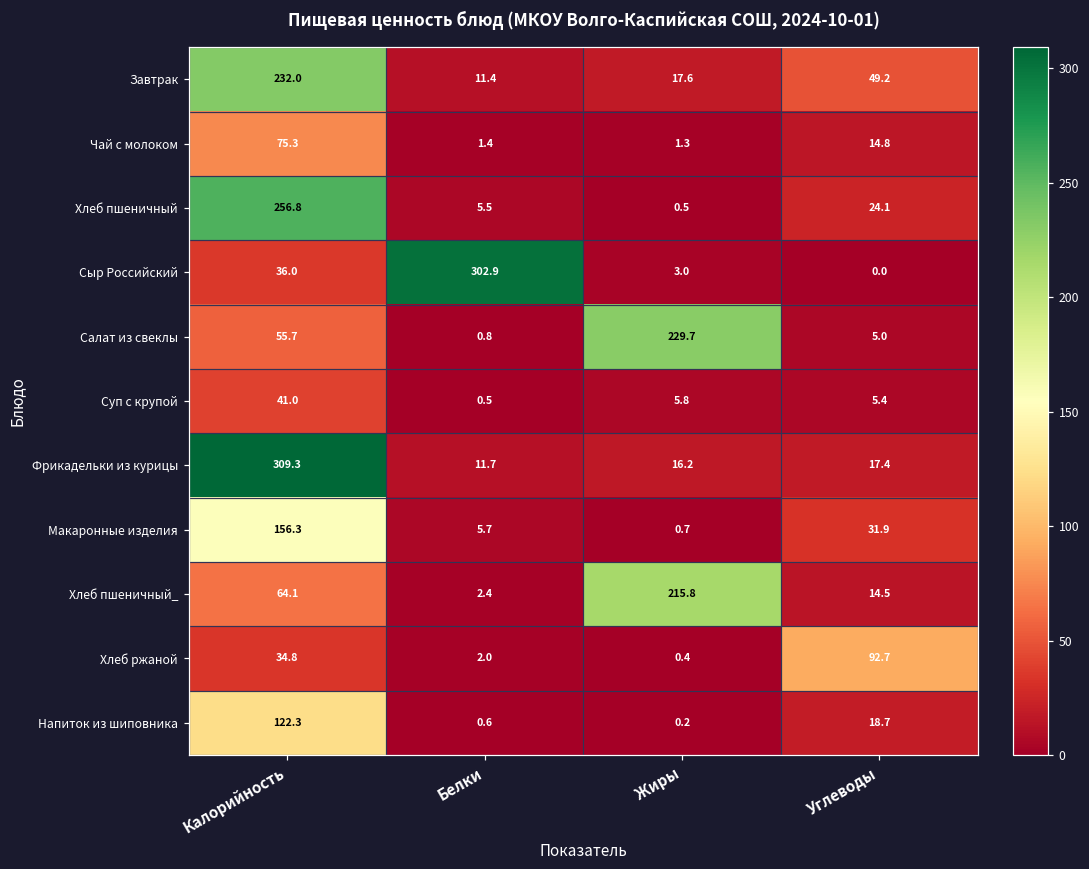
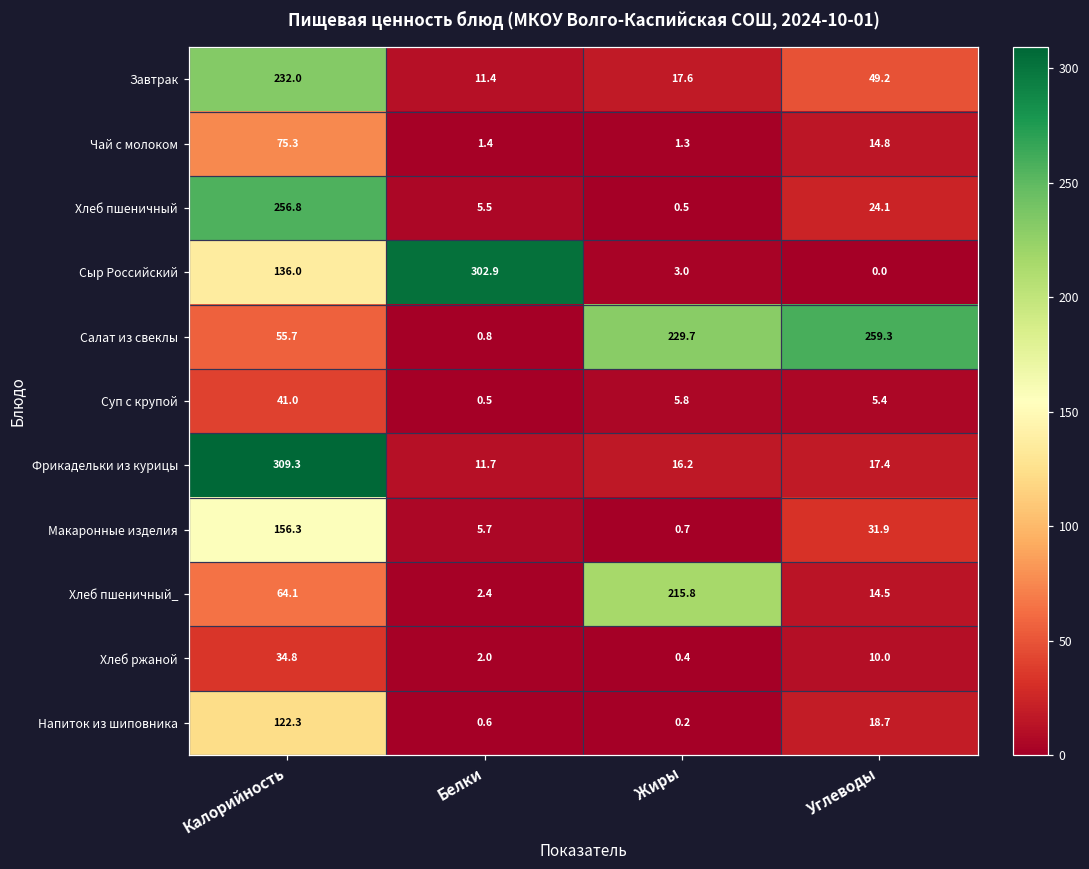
  {
    "Завтрак": {
      "Калорийность": 232.0,
      "Белки": 11.4,
      "Жиры": 17.6,
      "Углеводы": 49.2
    },
    "Чай с молоком": {
      "Калорийность": 75.3,
      "Белки": 1.4,
      "Жиры": 1.3,
      "Углеводы": 14.8
    },
    "Хлеб пшеничный": {
      "Калорийность": 256.8,
      "Белки": 5.5,
      "Жиры": 0.5,
      "Углеводы": 24.1
    },
    "Сыр Российский": {
-     "Калорийность": 36.0,
+     "Калорийность": 136.0,
      "Белки": 302.9,
      "Жиры": 3.0,
      "Углеводы": 0.0
    },
    "Салат из свеклы": {
      "Калорийность": 55.7,
      "Белки": 0.8,
      "Жиры": 229.7,
-     "Углеводы": 5.0
+     "Углеводы": 259.3
    },
    "Суп с крупой": {
      "Калорийность": 41.0,
      "Белки": 0.5,
      "Жиры": 5.8,
      "Углеводы": 5.4
    },
    "Фрикадельки из курицы": {
      "Калорийность": 309.3,
      "Белки": 11.7,
      "Жиры": 16.2,
      "Углеводы": 17.4
    },
    "Макаронные изделия": {
      "Калорийность": 156.3,
      "Белки": 5.7,
      "Жиры": 0.7,
      "Углеводы": 31.9
    },
    "Хлеб пшеничный_": {
      "Калорийность": 64.1,
      "Белки": 2.4,
      "Жиры": 215.8,
      "Углеводы": 14.5
    },
    "Хлеб ржаной": {
      "Калорийность": 34.8,
      "Белки": 2.0,
      "Жиры": 0.4,
-     "Углеводы": 92.7
+     "Углеводы": 10.0
    },
    "Напиток из шиповника": {
      "Калорийность": 122.3,
      "Белки": 0.6,
      "Жиры": 0.2,
      "Углеводы": 18.7
    }
  }
